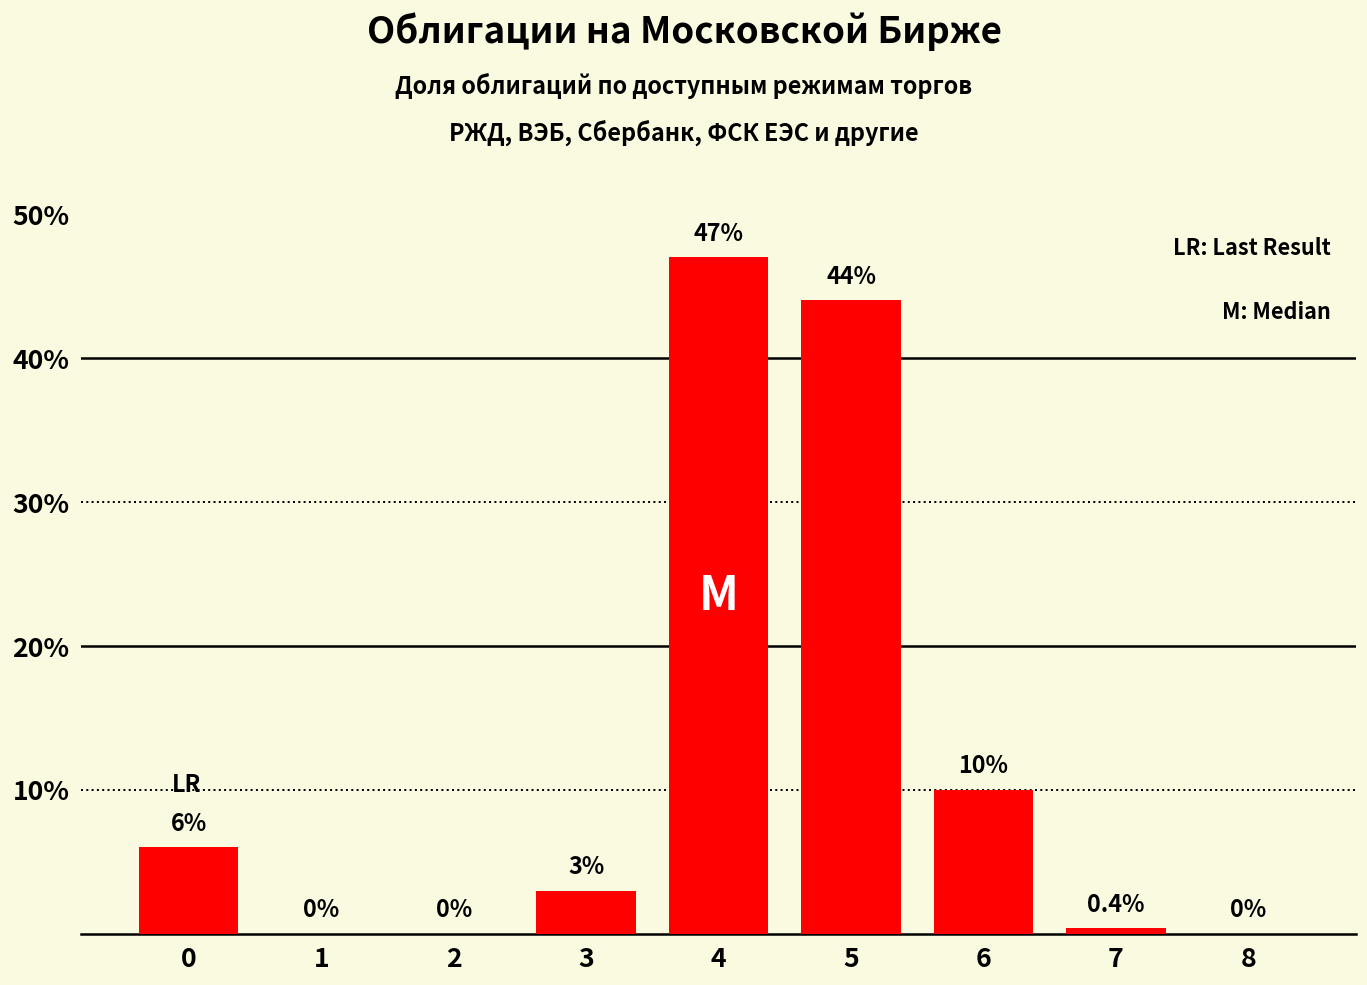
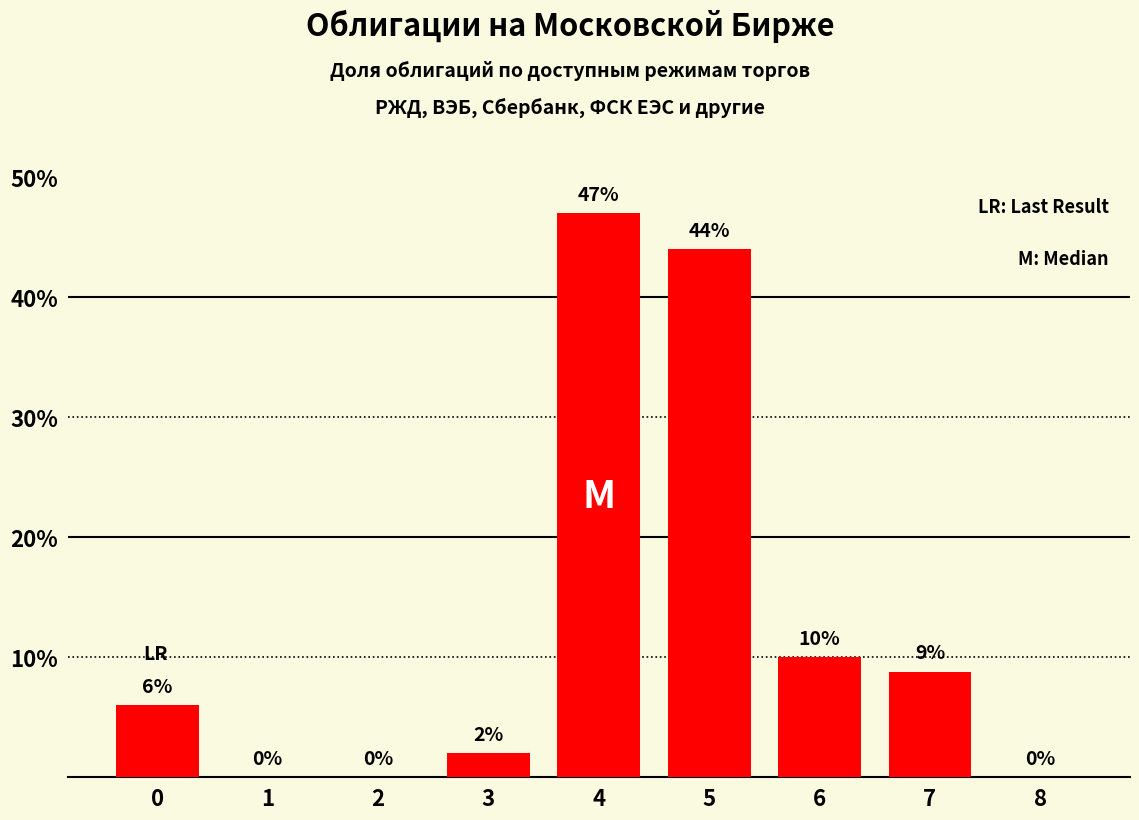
  {
    "0": "6%",
    "1": "0%",
    "2": "0%",
-   "3": "3%",
+   "3": "2%",
    "4": "47%",
    "5": "44%",
    "6": "10%",
-   "7": "0.4%",
+   "7": "9%",
    "8": "0%"
  }
